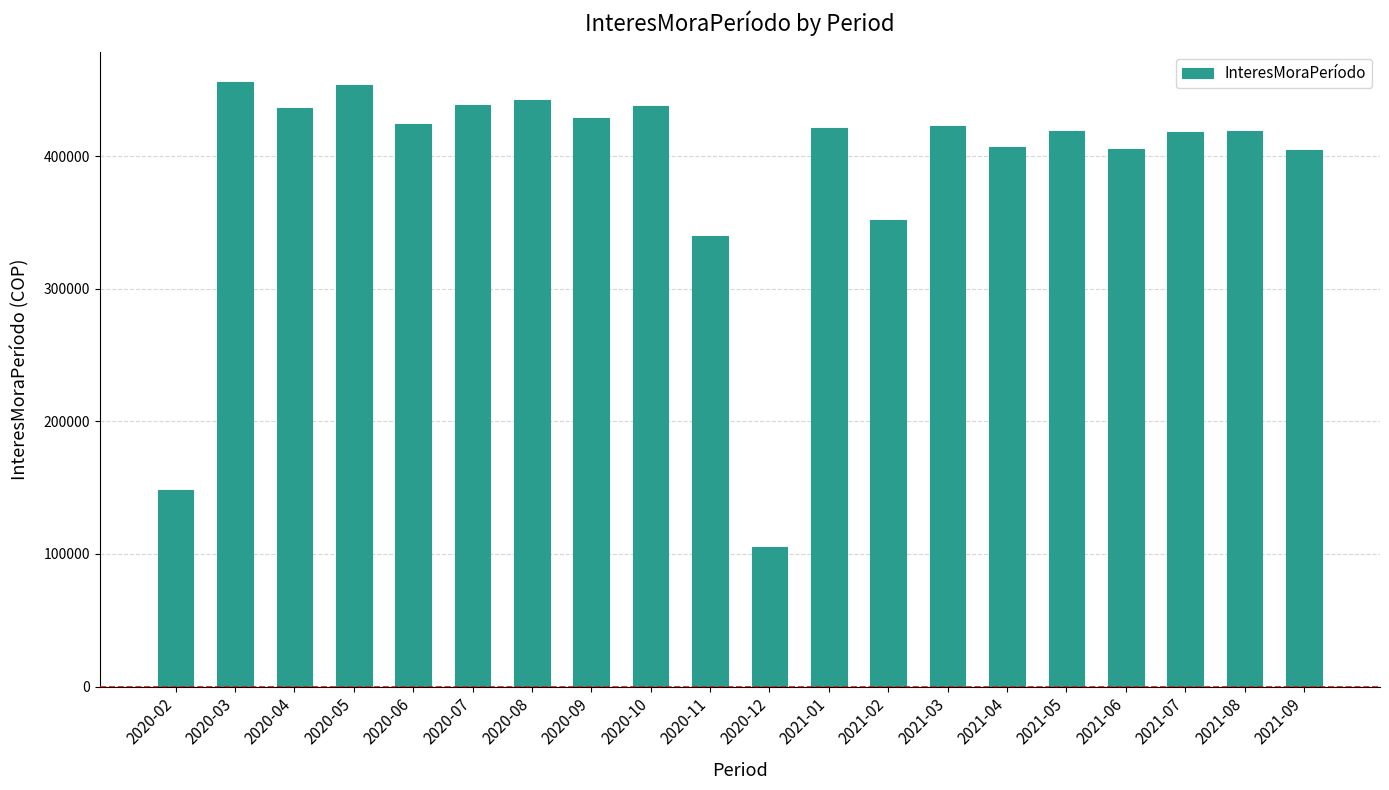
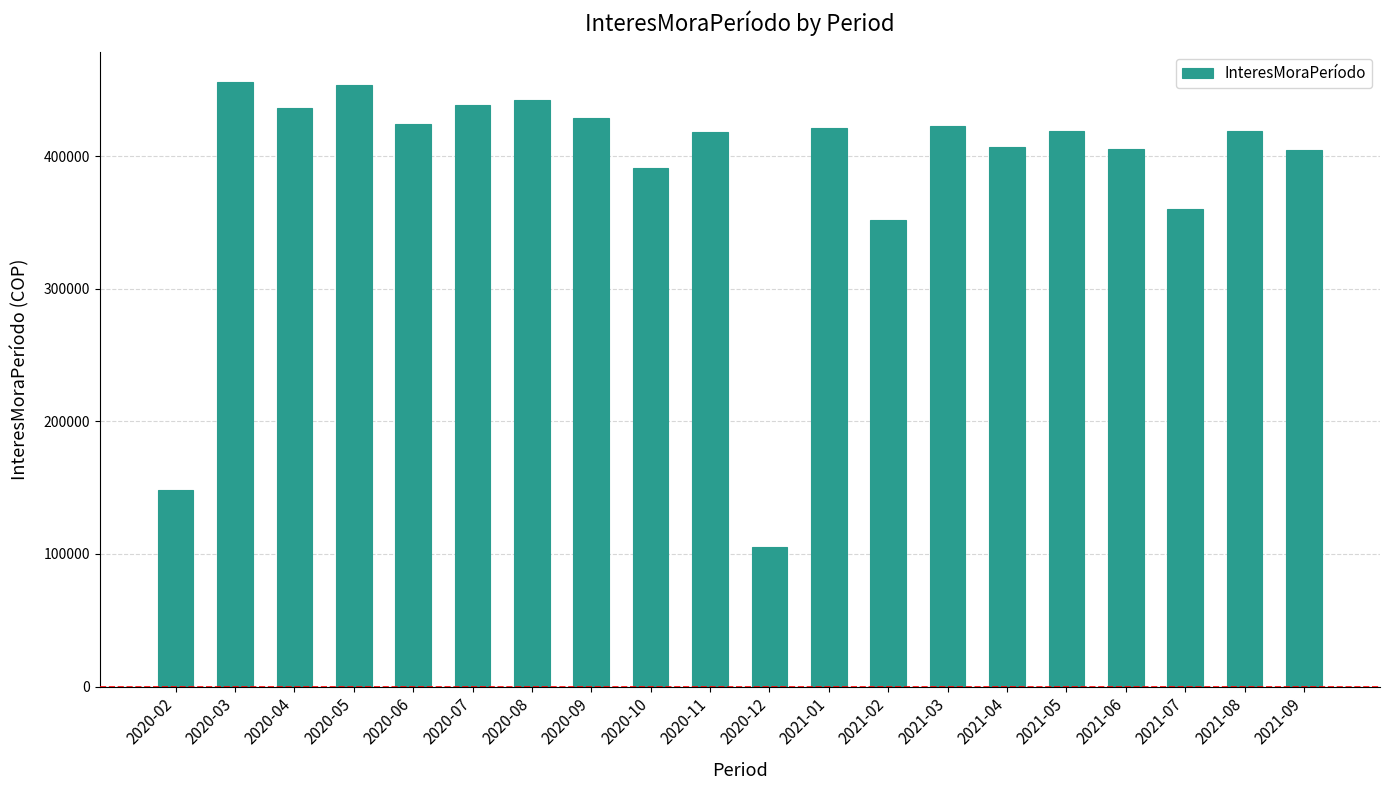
  {
    "2020-02": 148000,
    "2020-03": 456000,
    "2020-04": 436000,
    "2020-05": 453000,
    "2020-06": 424000,
    "2020-07": 438000,
    "2020-08": 442000,
    "2020-09": 429000,
-   "2020-10": 438000,
-   "2020-11": 340000,
+   "2020-10": 391000,
+   "2020-11": 418000,
    "2020-12": 105000,
    "2021-01": 421000,
    "2021-02": 352000,
    "2021-03": 423000,
    "2021-04": 407000,
    "2021-05": 419000,
    "2021-06": 405000,
-   "2021-07": 418000,
+   "2021-07": 360000,
    "2021-08": 419000,
    "2021-09": 405000
  }
